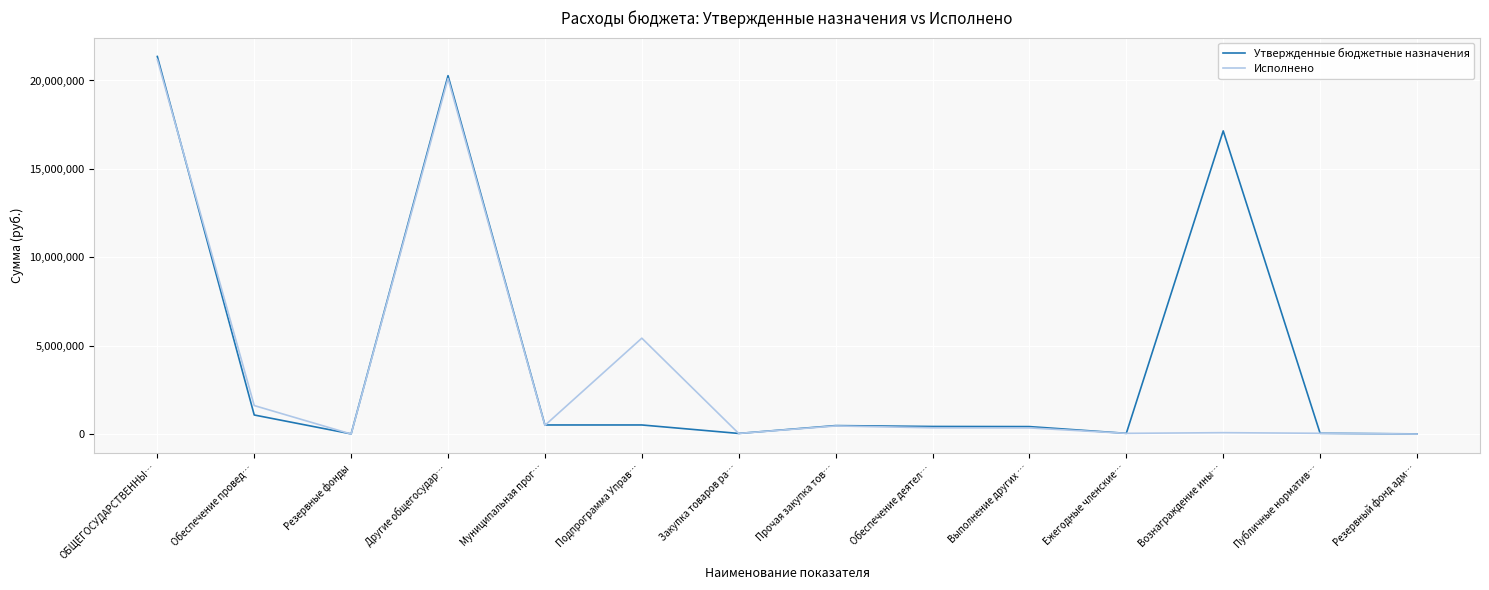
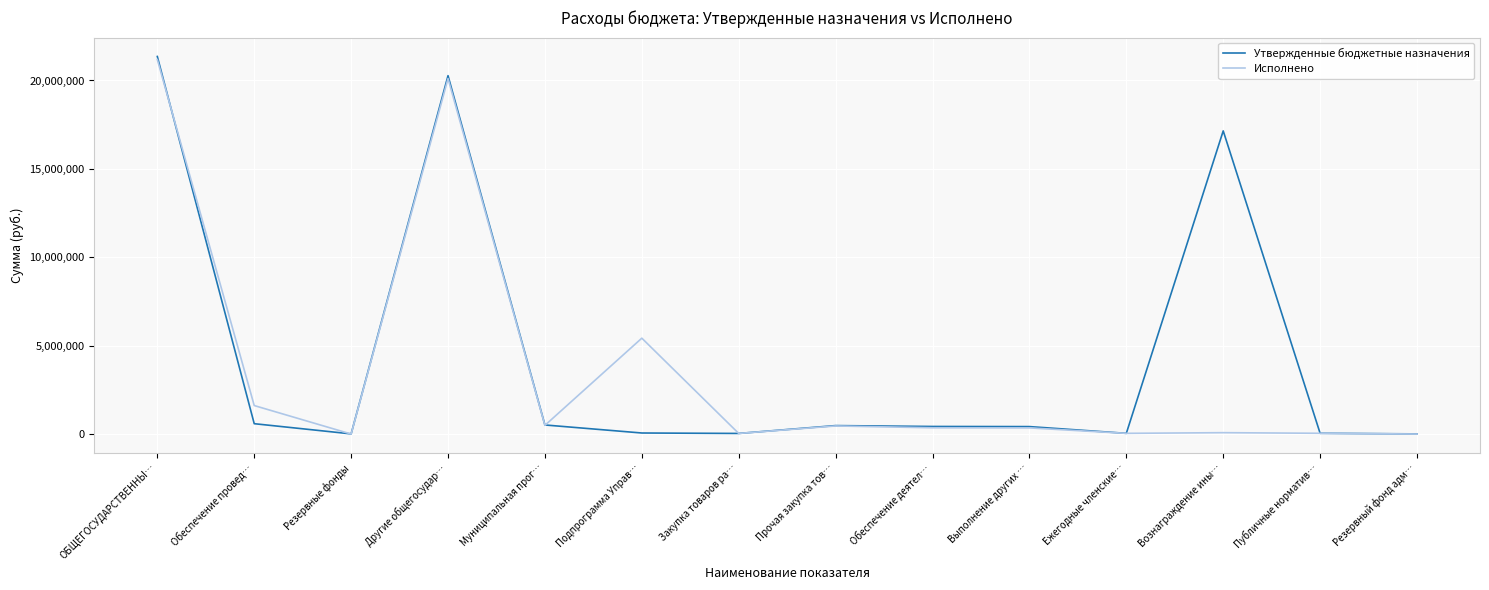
  {
    "Утвержденные бюджетные назначения": {
      "ОБЩЕГОСУДАРСТВЕННЫ…": "21,400,000",
-     "Обеспечение провед…": "1,100,000",
+     "Обеспечение провед…": "600,000",
      "Другие общегосудар…": "20,300,000",
-     "Подпрограмма Управ…": "500,000",
+     "Подпрограмма Управ…": "100,000",
      "Вознаграждение ины…": "17,100,000"
    },
    "Исполнено": {
      "ОБЩЕГОСУДАРСТВЕННЫ…": "21,200,000",
      "Обеспечение провед…": "1,600,000",
      "Другие общегосудар…": "20,100,000",
      "Подпрограмма Управ…": "5,400,000",
      "Вознаграждение ины…": "100,000"
    }
  }
